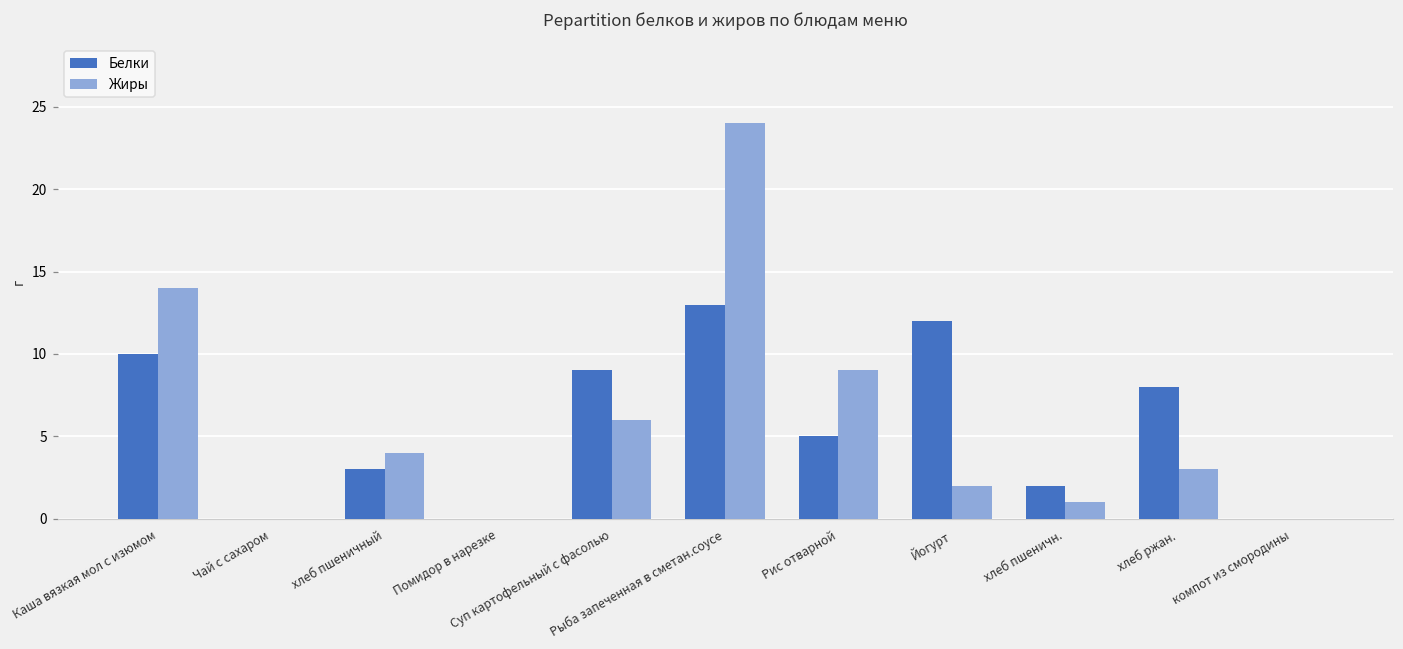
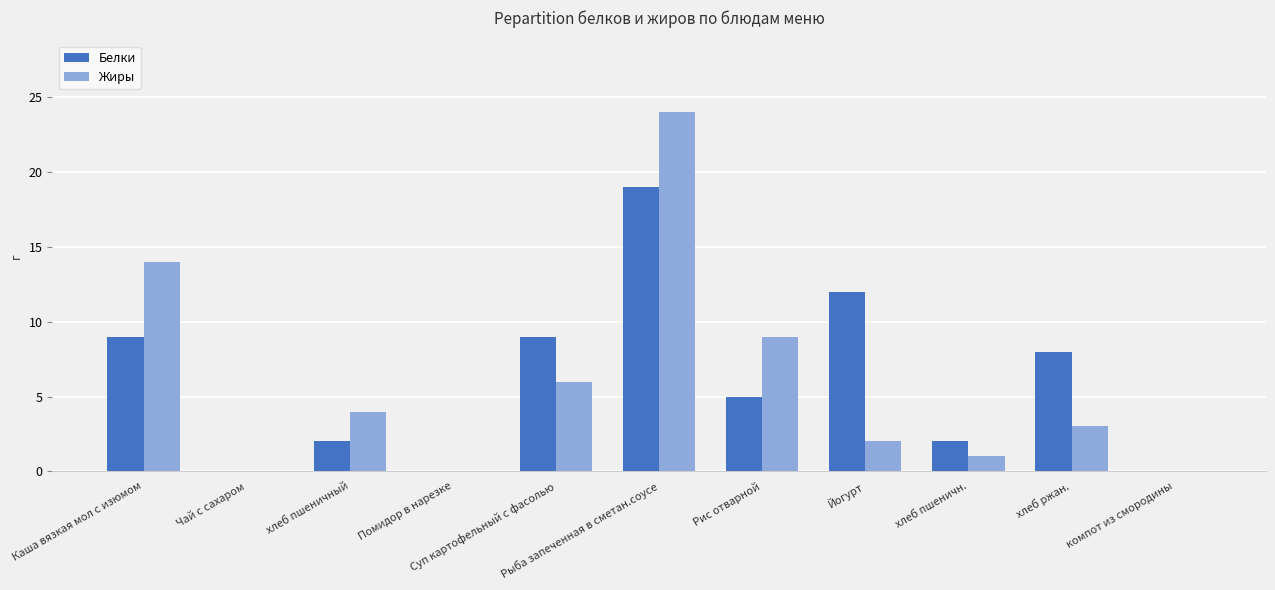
  {
    "Белки": {
-     "Каша вязкая мол с изюмом": 10,
+     "Каша вязкая мол с изюмом": 9,
      "Чай с сахаром": 0,
-     "хлеб пшеничный": 3,
+     "хлеб пшеничный": 2,
      "Помидор в нарезке": 0,
      "Суп картофельный с фасолью": 9,
-     "Рыба запеченная в сметан.соусе": 13,
+     "Рыба запеченная в сметан.соусе": 19,
      "Рис отварной": 5,
      "Йогурт": 12,
      "хлеб пшеничн.": 2,
      "хлеб ржан.": 8,
      "компот из смородины": 0
    },
    "Жиры": {
      "Каша вязкая мол с изюмом": 14,
      "Чай с сахаром": 0,
      "хлеб пшеничный": 4,
      "Помидор в нарезке": 0,
      "Суп картофельный с фасолью": 6,
      "Рыба запеченная в сметан.соусе": 24,
      "Рис отварной": 9,
      "Йогурт": 2,
      "хлеб пшеничн.": 1,
      "хлеб ржан.": 3,
      "компот из смородины": 0
    }
  }
